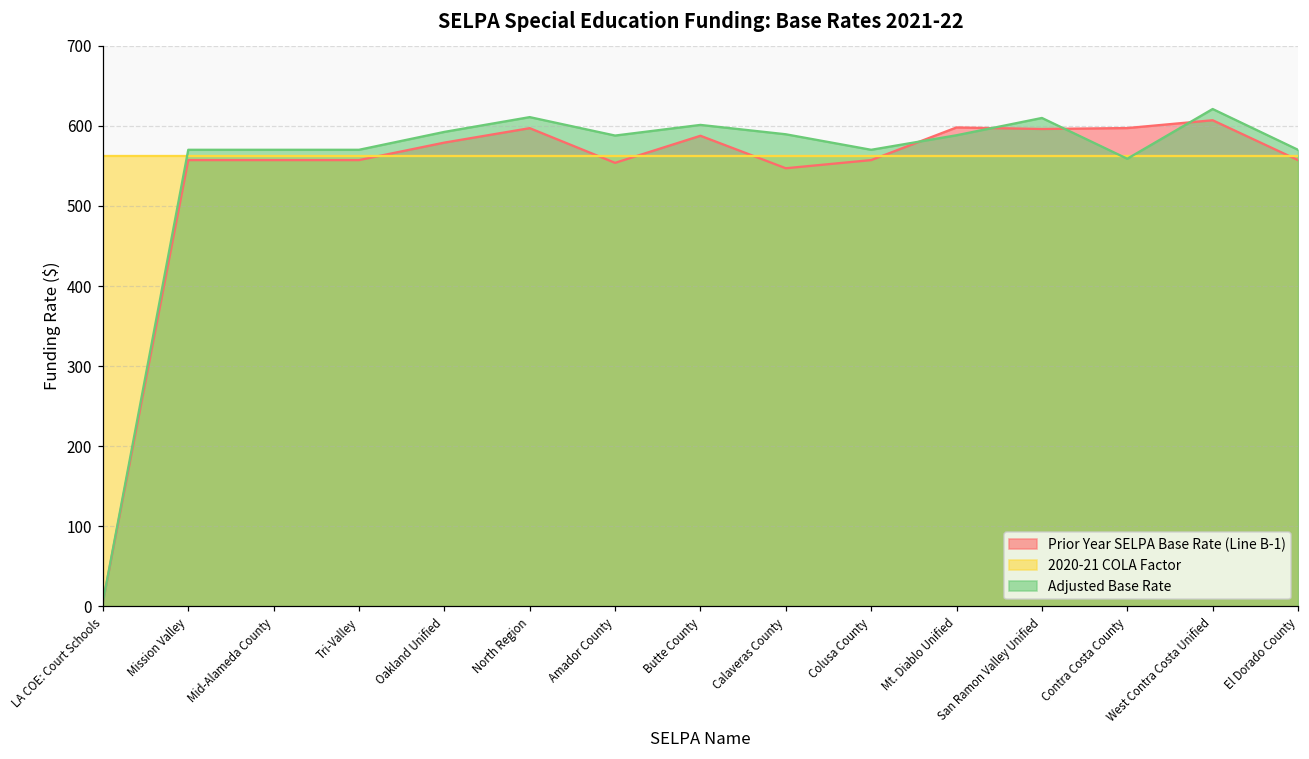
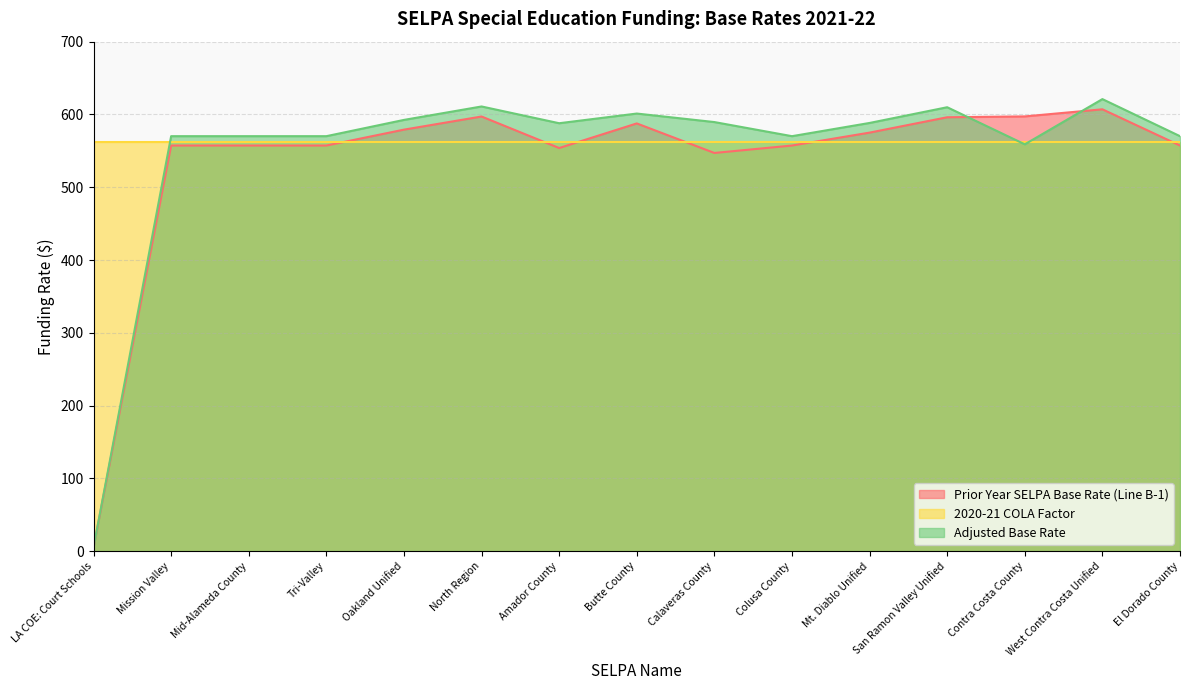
  {
    "Prior Year SELPA Base Rate (Line B-1)": {
      "Mission Valley": 560,
      "Mid-Alameda County": 560,
      "Tri-Valley": 560,
      "Oakland Unified": 580,
      "North Region": 600,
      "Amador County": 550,
      "Butte County": 590,
      "Calaveras County": 550,
      "Colusa County": 560,
-     "Mt. Diablo Unified": 600,
+     "Mt. Diablo Unified": 580,
      "San Ramon Valley Unified": 600,
      "Contra Costa County": 600,
      "West Contra Costa Unified": 610,
      "El Dorado County": 560
    },
    "2020-21 COLA Factor": {
      "LA COE: Court Schools": 560,
      "Mission Valley": 560,
      "Mid-Alameda County": 560,
      "Tri-Valley": 560,
      "Oakland Unified": 560,
      "North Region": 560,
      "Amador County": 560,
      "Butte County": 560,
      "Calaveras County": 560,
      "Colusa County": 560,
      "Mt. Diablo Unified": 560,
      "San Ramon Valley Unified": 560,
      "Contra Costa County": 560,
      "West Contra Costa Unified": 560,
      "El Dorado County": 560
    },
    "Adjusted Base Rate": {
      "Mission Valley": 570,
      "Mid-Alameda County": 570,
      "Tri-Valley": 570,
      "Oakland Unified": 590,
      "North Region": 610,
      "Amador County": 590,
      "Butte County": 600,
      "Calaveras County": 590,
      "Colusa County": 570,
      "Mt. Diablo Unified": 590,
      "San Ramon Valley Unified": 610,
      "Contra Costa County": 560,
      "West Contra Costa Unified": 620,
      "El Dorado County": 570
    }
  }
